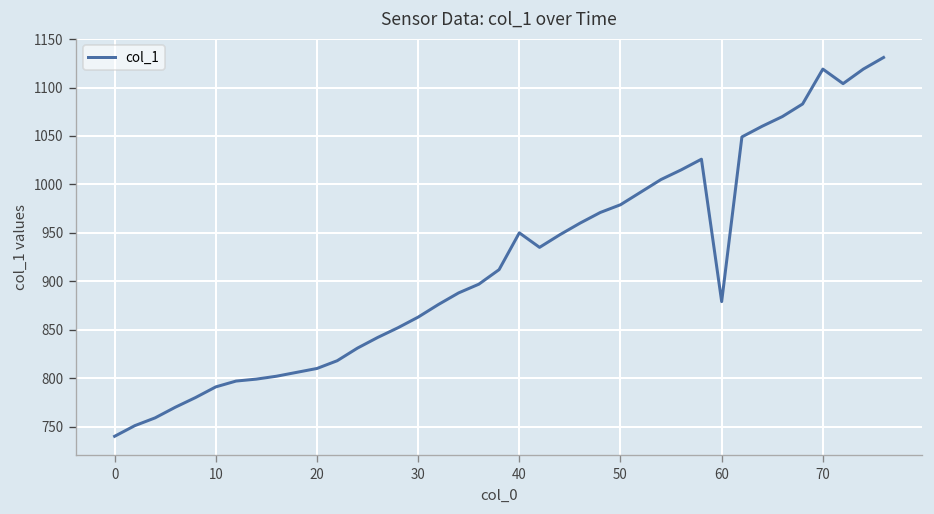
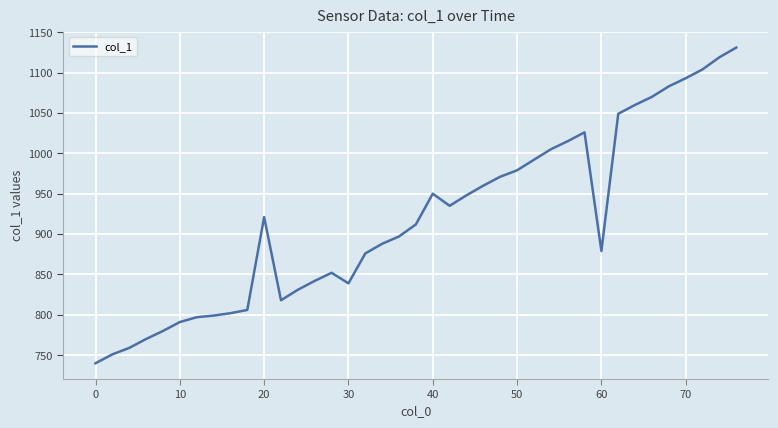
  {
    "0": 740,
    "10": 790,
-   "20": 810,
-   "30": 860,
+   "20": 920,
+   "30": 840,
    "40": 950,
    "50": 980,
    "60": 880,
-   "70": 1120
+   "70": 1090
  }
